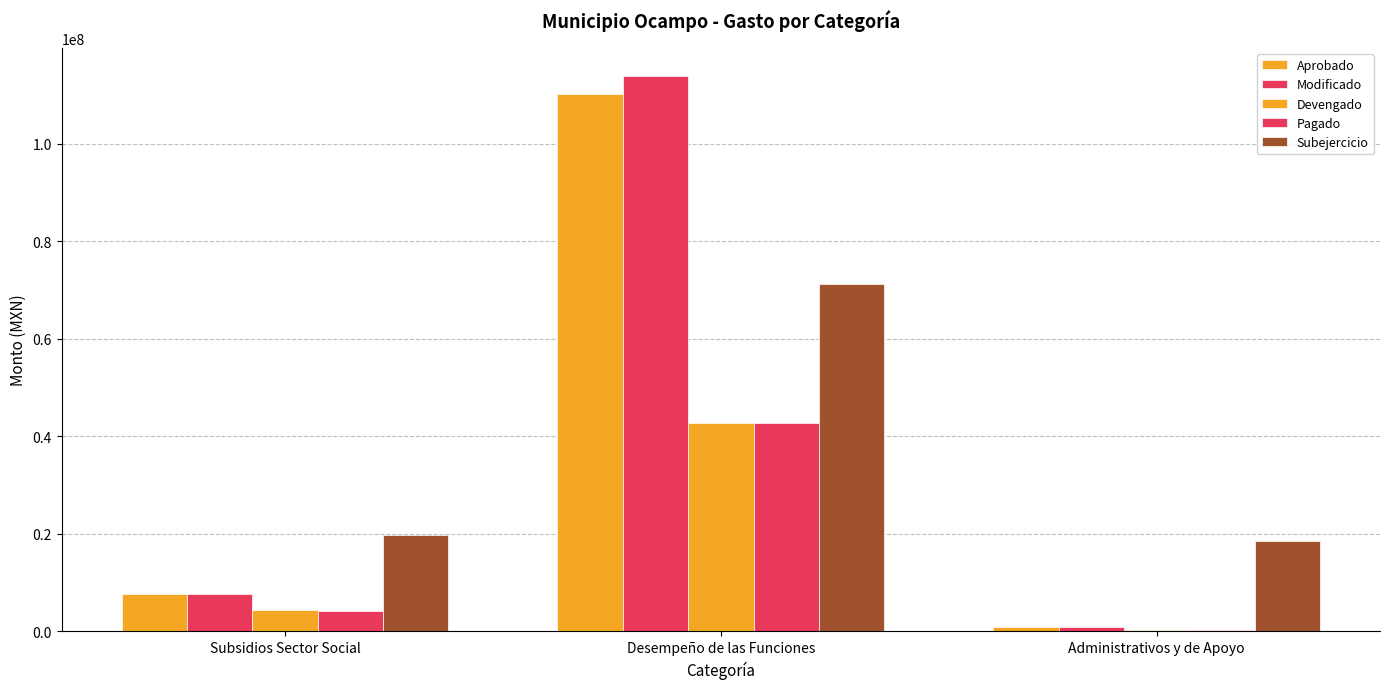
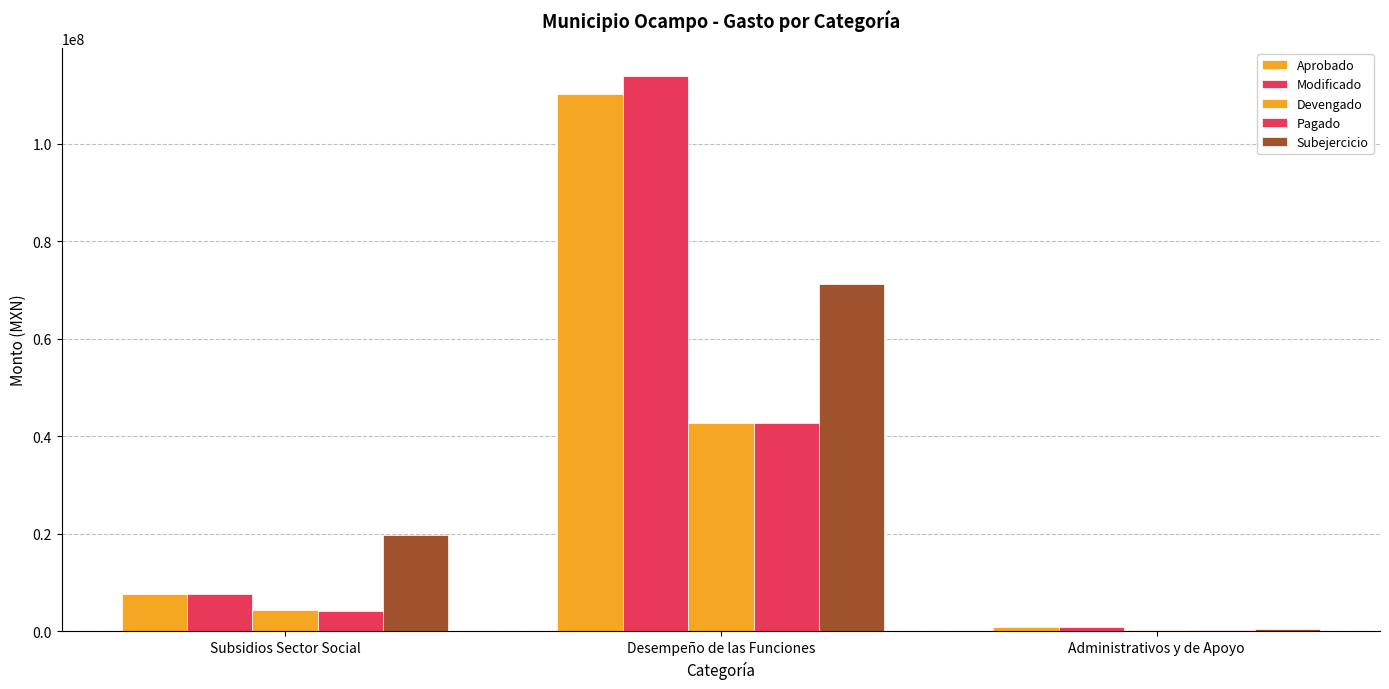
  {
    "Subejercicio": {
      "Subsidios Sector Social": 20000000,
      "Desempeño de las Funciones": 71000000,
-     "Administrativos y de Apoyo": 19000000
+     "Administrativos y de Apoyo": 1000000
    }
  }
